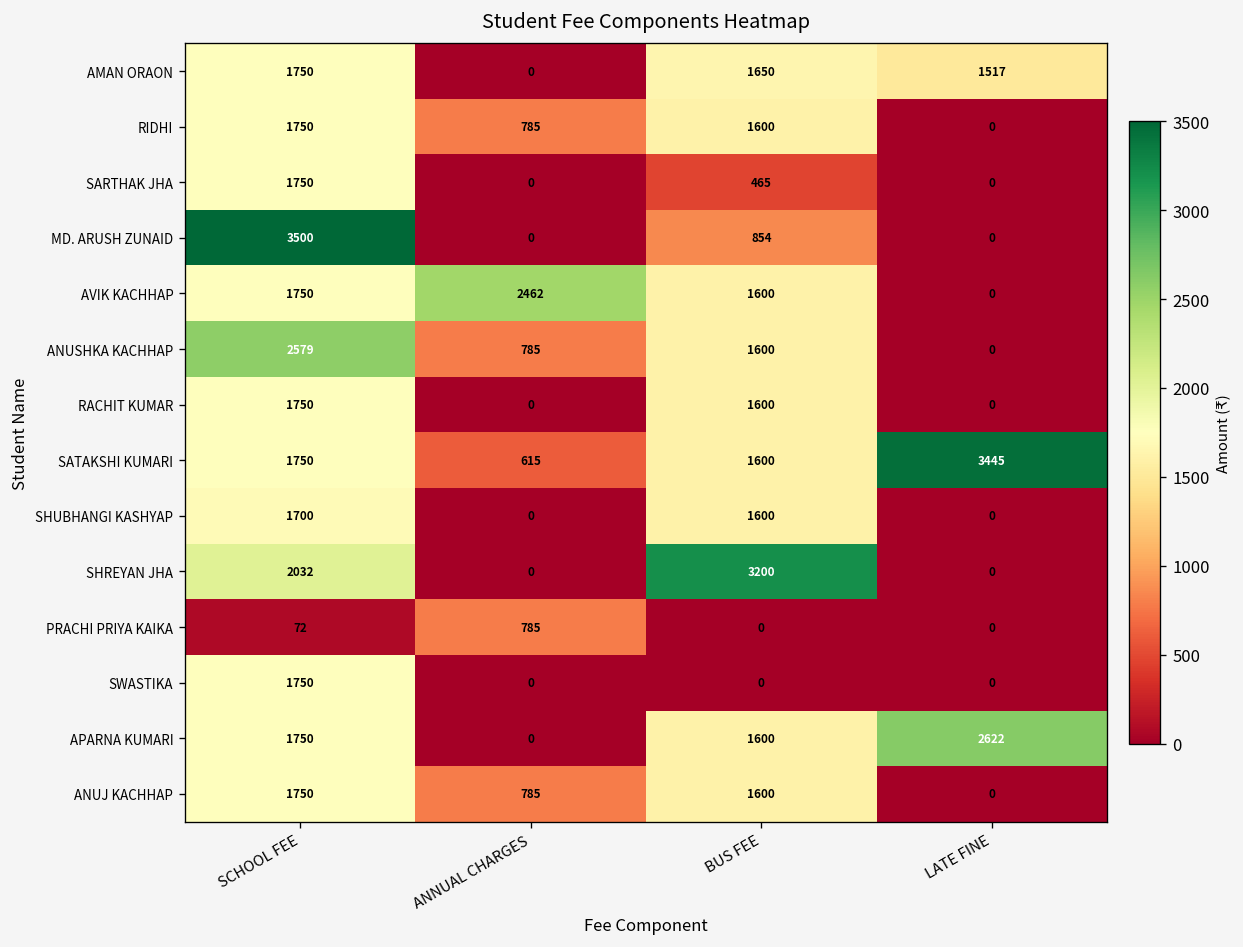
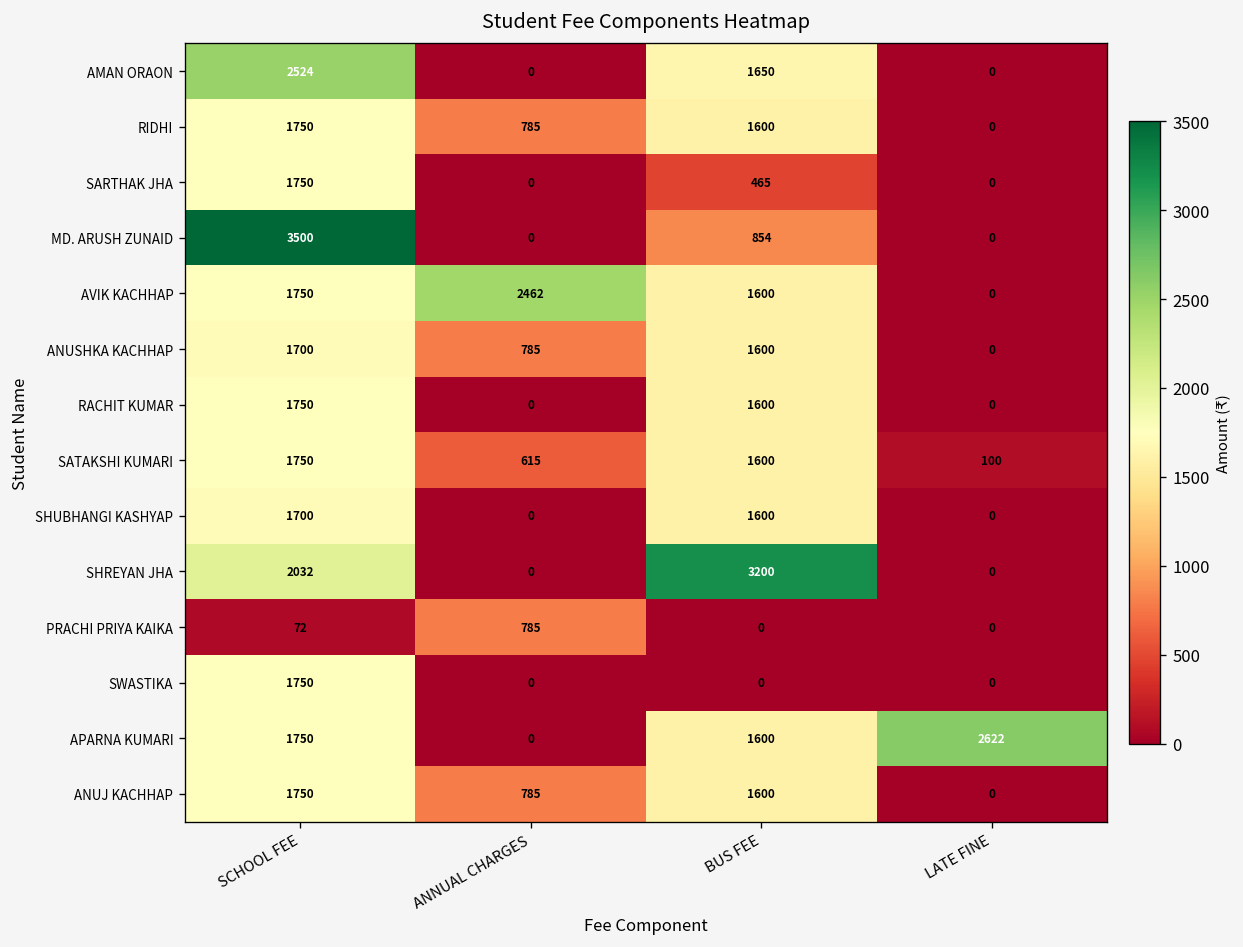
  {
    "AMAN ORAON": {
-     "SCHOOL FEE": 1750,
+     "SCHOOL FEE": 2524,
      "ANNUAL CHARGES": 0,
      "BUS FEE": 1650,
-     "LATE FINE": 1517
+     "LATE FINE": 0
    },
    "RIDHI": {
      "SCHOOL FEE": 1750,
      "ANNUAL CHARGES": 785,
      "BUS FEE": 1600,
      "LATE FINE": 0
    },
    "SARTHAK JHA": {
      "SCHOOL FEE": 1750,
      "ANNUAL CHARGES": 0,
      "BUS FEE": 465,
      "LATE FINE": 0
    },
    "MD. ARUSH ZUNAID": {
      "SCHOOL FEE": 3500,
      "ANNUAL CHARGES": 0,
      "BUS FEE": 854,
      "LATE FINE": 0
    },
    "AVIK KACHHAP": {
      "SCHOOL FEE": 1750,
      "ANNUAL CHARGES": 2462,
      "BUS FEE": 1600,
      "LATE FINE": 0
    },
    "ANUSHKA KACHHAP": {
-     "SCHOOL FEE": 2579,
+     "SCHOOL FEE": 1700,
      "ANNUAL CHARGES": 785,
      "BUS FEE": 1600,
      "LATE FINE": 0
    },
    "RACHIT KUMAR": {
      "SCHOOL FEE": 1750,
      "ANNUAL CHARGES": 0,
      "BUS FEE": 1600,
      "LATE FINE": 0
    },
    "SATAKSHI KUMARI": {
      "SCHOOL FEE": 1750,
      "ANNUAL CHARGES": 615,
      "BUS FEE": 1600,
-     "LATE FINE": 3445
+     "LATE FINE": 100
    },
    "SHUBHANGI KASHYAP": {
      "SCHOOL FEE": 1700,
      "ANNUAL CHARGES": 0,
      "BUS FEE": 1600,
      "LATE FINE": 0
    },
    "SHREYAN JHA": {
      "SCHOOL FEE": 2032,
      "ANNUAL CHARGES": 0,
      "BUS FEE": 3200,
      "LATE FINE": 0
    },
    "PRACHI PRIYA KAIKA": {
      "SCHOOL FEE": 72,
      "ANNUAL CHARGES": 785,
      "BUS FEE": 0,
      "LATE FINE": 0
    },
    "SWASTIKA": {
      "SCHOOL FEE": 1750,
      "ANNUAL CHARGES": 0,
      "BUS FEE": 0,
      "LATE FINE": 0
    },
    "APARNA KUMARI": {
      "SCHOOL FEE": 1750,
      "ANNUAL CHARGES": 0,
      "BUS FEE": 1600,
      "LATE FINE": 2622
    },
    "ANUJ KACHHAP": {
      "SCHOOL FEE": 1750,
      "ANNUAL CHARGES": 785,
      "BUS FEE": 1600,
      "LATE FINE": 0
    }
  }
